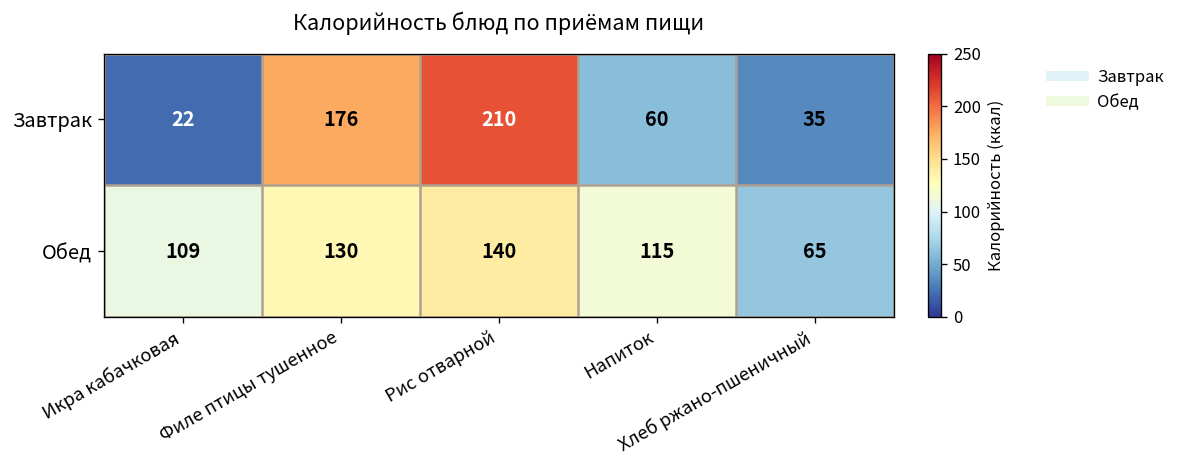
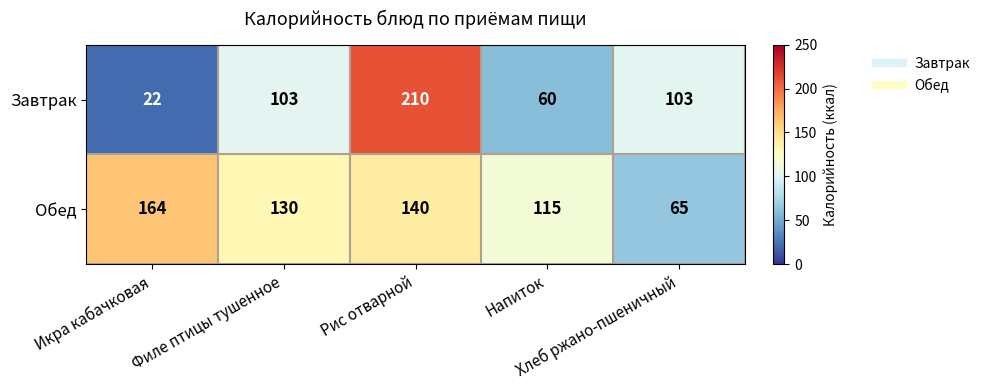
  {
    "Завтрак": {
      "Икра кабачковая": 22,
-     "Филе птицы тушенное": 176,
+     "Филе птицы тушенное": 103,
      "Рис отварной": 210,
      "Напиток": 60,
-     "Хлеб ржано-пшеничный": 35
+     "Хлеб ржано-пшеничный": 103
    },
    "Обед": {
-     "Икра кабачковая": 109,
+     "Икра кабачковая": 164,
      "Филе птицы тушенное": 130,
      "Рис отварной": 140,
      "Напиток": 115,
      "Хлеб ржано-пшеничный": 65
    }
  }
